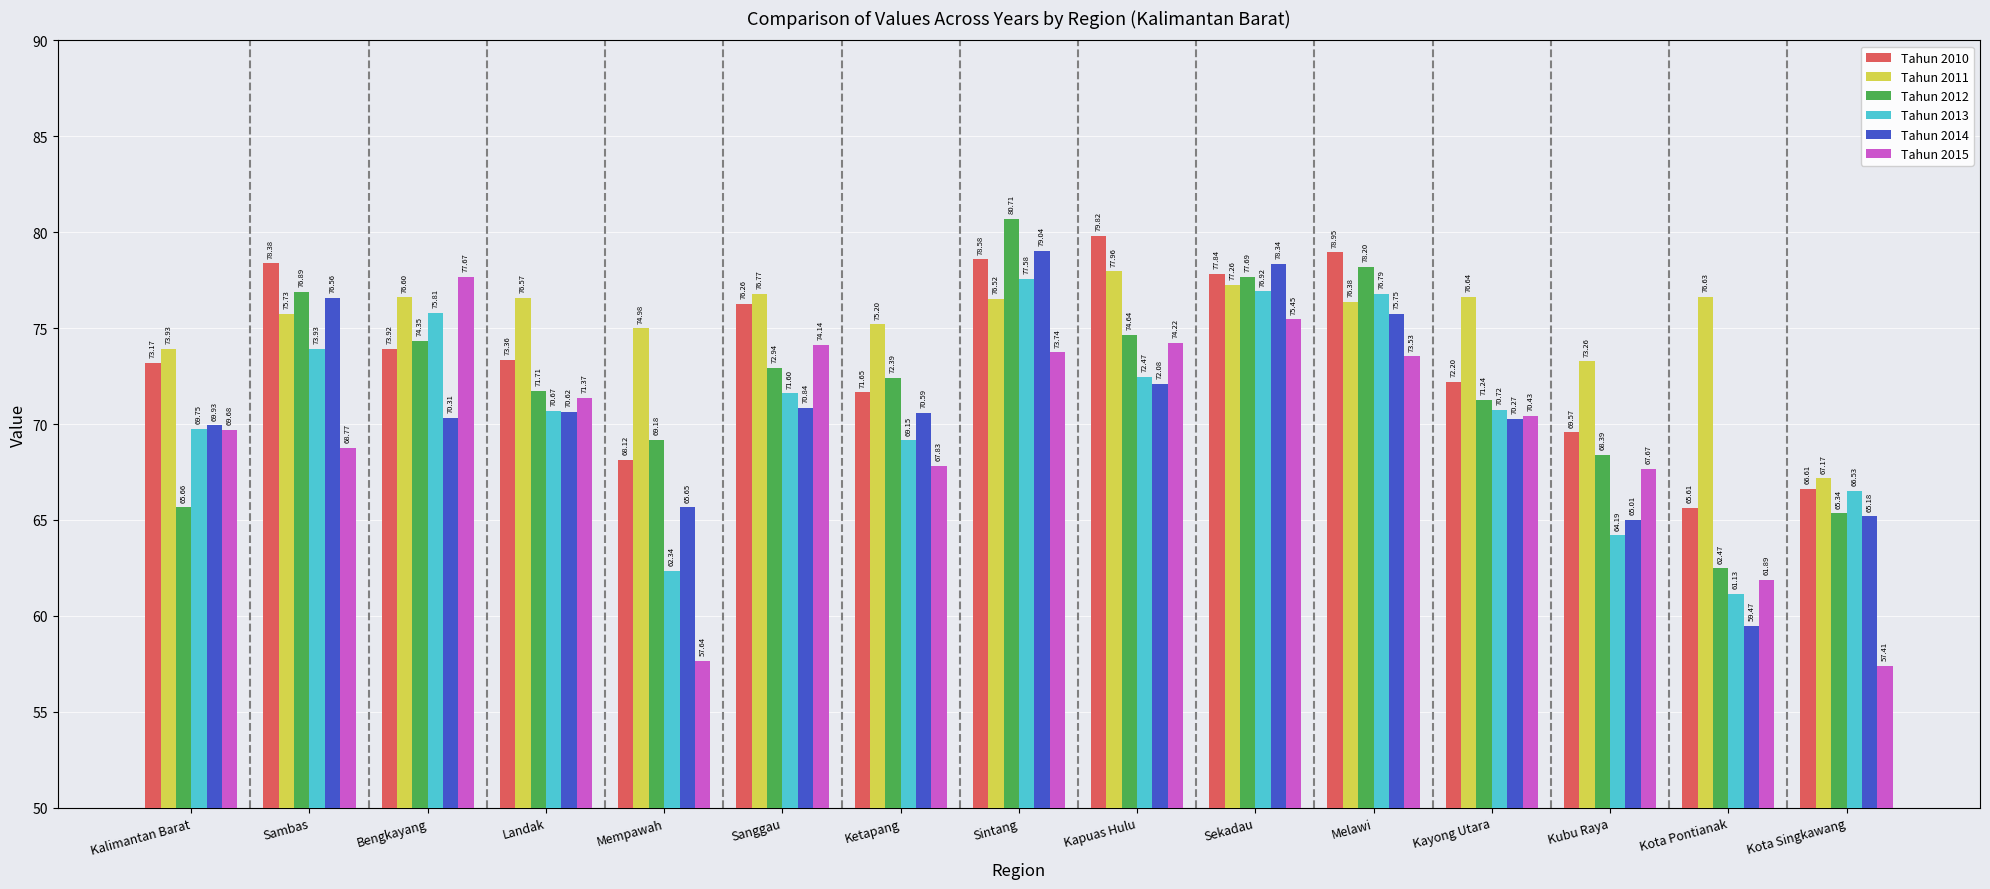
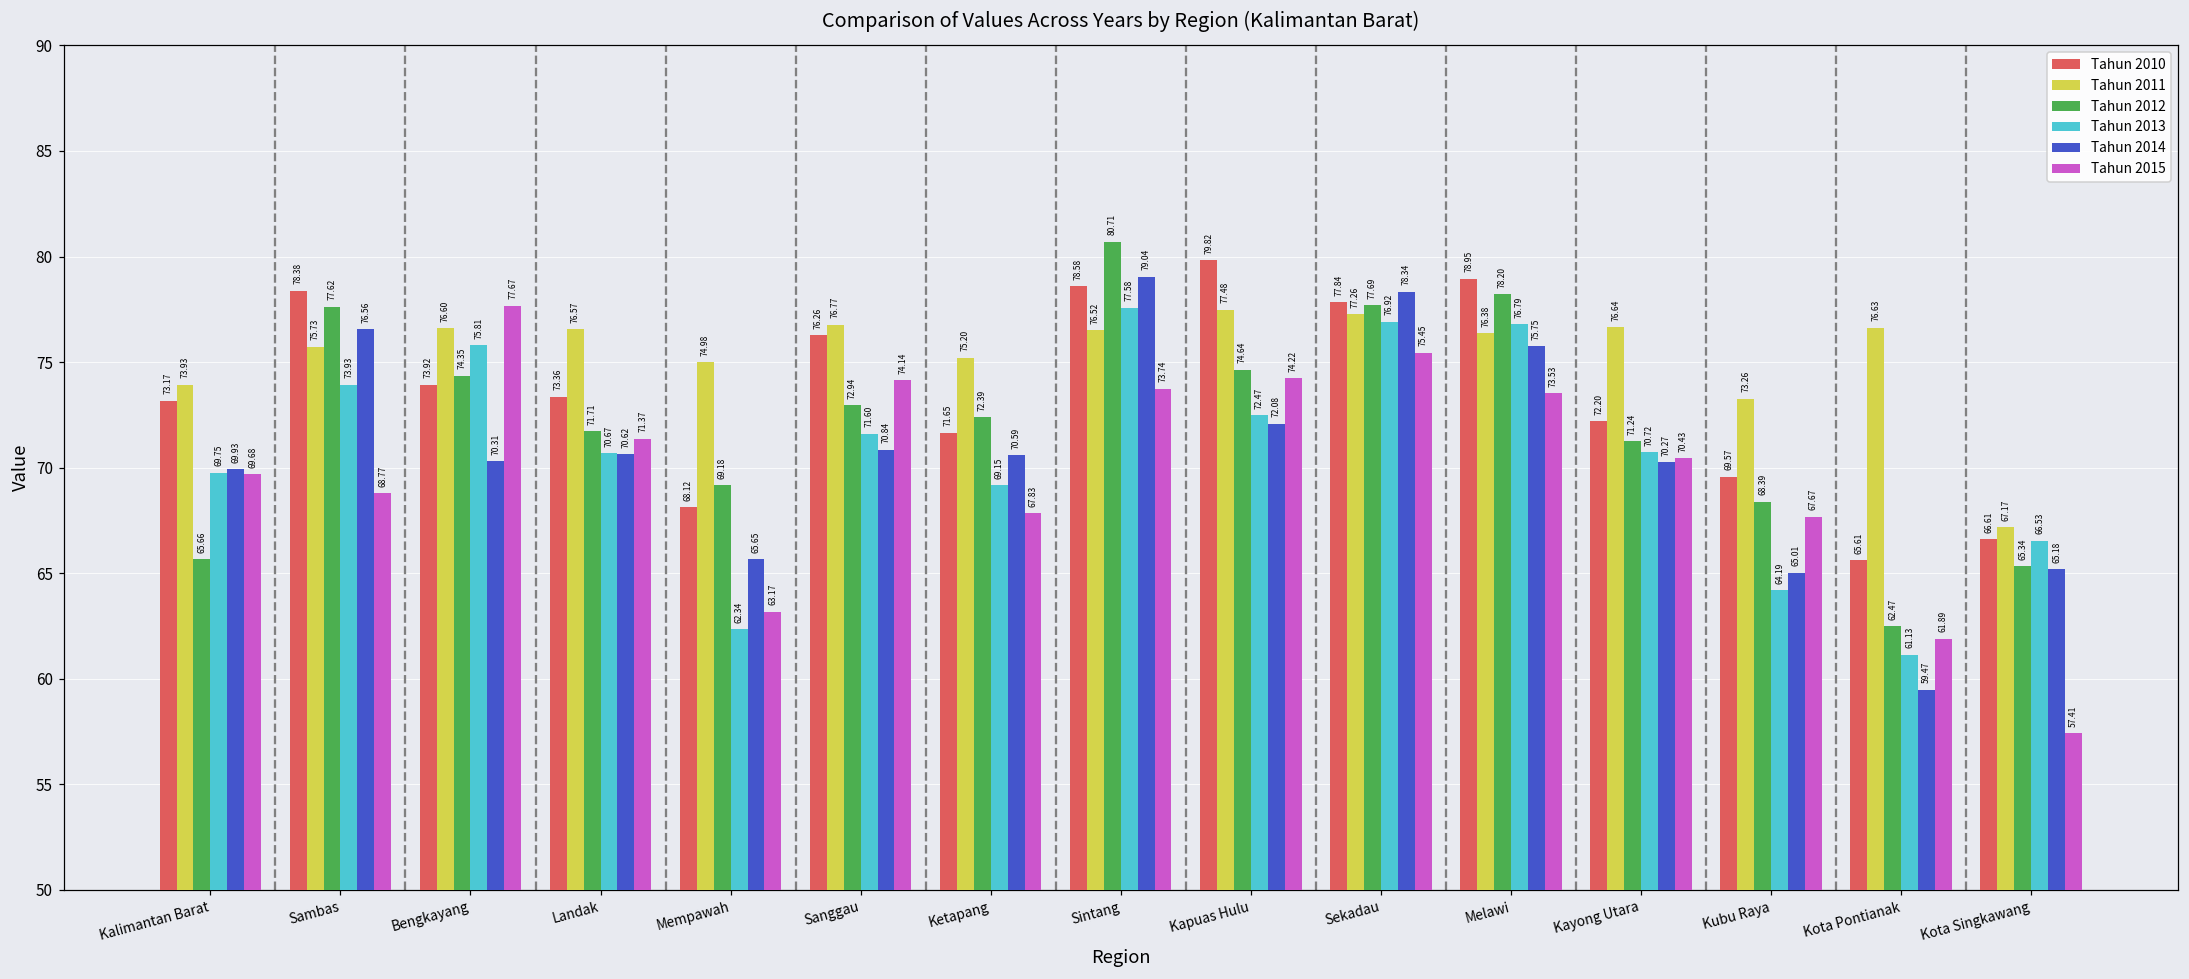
  {
    "Tahun 2010": {
      "Kalimantan Barat": 73.17,
      "Sambas": 78.38,
      "Bengkayang": 73.92,
      "Landak": 73.36,
      "Mempawah": 68.12,
      "Sanggau": 76.26,
      "Ketapang": 71.65,
      "Sintang": 78.58,
      "Kapuas Hulu": 79.82,
      "Sekadau": 77.84,
      "Melawi": 78.95,
      "Kayong Utara": 72.20,
      "Kubu Raya": 69.57,
      "Kota Pontianak": 65.61,
      "Kota Singkawang": 66.61
    },
    "Tahun 2011": {
      "Kalimantan Barat": 73.93,
      "Sambas": 75.73,
      "Bengkayang": 76.60,
      "Landak": 76.57,
      "Mempawah": 74.98,
      "Sanggau": 76.77,
      "Ketapang": 75.20,
      "Sintang": 76.52,
-     "Kapuas Hulu": 77.96,
+     "Kapuas Hulu": 77.48,
      "Sekadau": 77.26,
      "Melawi": 76.38,
      "Kayong Utara": 76.64,
      "Kubu Raya": 73.26,
      "Kota Pontianak": 76.63,
      "Kota Singkawang": 67.17
    },
    "Tahun 2012": {
      "Kalimantan Barat": 65.66,
-     "Sambas": 76.89,
+     "Sambas": 77.62,
      "Bengkayang": 74.35,
      "Landak": 71.71,
      "Mempawah": 69.18,
      "Sanggau": 72.94,
      "Ketapang": 72.39,
      "Sintang": 80.71,
      "Kapuas Hulu": 74.64,
      "Sekadau": 77.69,
      "Melawi": 78.20,
      "Kayong Utara": 71.24,
      "Kubu Raya": 68.39,
      "Kota Pontianak": 62.47,
      "Kota Singkawang": 65.34
    },
    "Tahun 2013": {
      "Kalimantan Barat": 69.75,
      "Sambas": 73.93,
      "Bengkayang": 75.81,
      "Landak": 70.67,
      "Mempawah": 62.34,
      "Sanggau": 71.60,
      "Ketapang": 69.15,
      "Sintang": 77.58,
      "Kapuas Hulu": 72.47,
      "Sekadau": 76.92,
      "Melawi": 76.79,
      "Kayong Utara": 70.72,
      "Kubu Raya": 64.19,
      "Kota Pontianak": 61.13,
      "Kota Singkawang": 66.53
    },
    "Tahun 2014": {
      "Kalimantan Barat": 69.93,
      "Sambas": 76.56,
      "Bengkayang": 70.31,
      "Landak": 70.62,
      "Mempawah": 65.65,
      "Sanggau": 70.84,
      "Ketapang": 70.59,
      "Sintang": 79.04,
      "Kapuas Hulu": 72.08,
      "Sekadau": 78.34,
      "Melawi": 75.75,
      "Kayong Utara": 70.27,
      "Kubu Raya": 65.01,
      "Kota Pontianak": 59.47,
      "Kota Singkawang": 65.18
    },
    "Tahun 2015": {
      "Kalimantan Barat": 69.68,
      "Sambas": 68.77,
      "Bengkayang": 77.67,
      "Landak": 71.37,
-     "Mempawah": 57.64,
+     "Mempawah": 63.17,
      "Sanggau": 74.14,
      "Ketapang": 67.83,
      "Sintang": 73.74,
      "Kapuas Hulu": 74.22,
      "Sekadau": 75.45,
      "Melawi": 73.53,
      "Kayong Utara": 70.43,
      "Kubu Raya": 67.67,
      "Kota Pontianak": 61.89,
      "Kota Singkawang": 57.41
    }
  }
